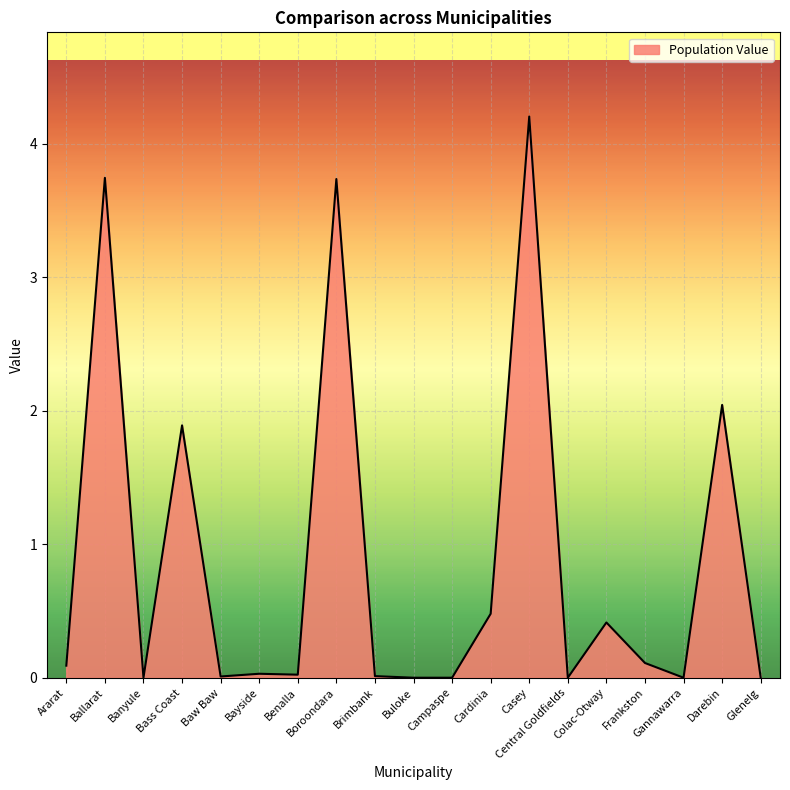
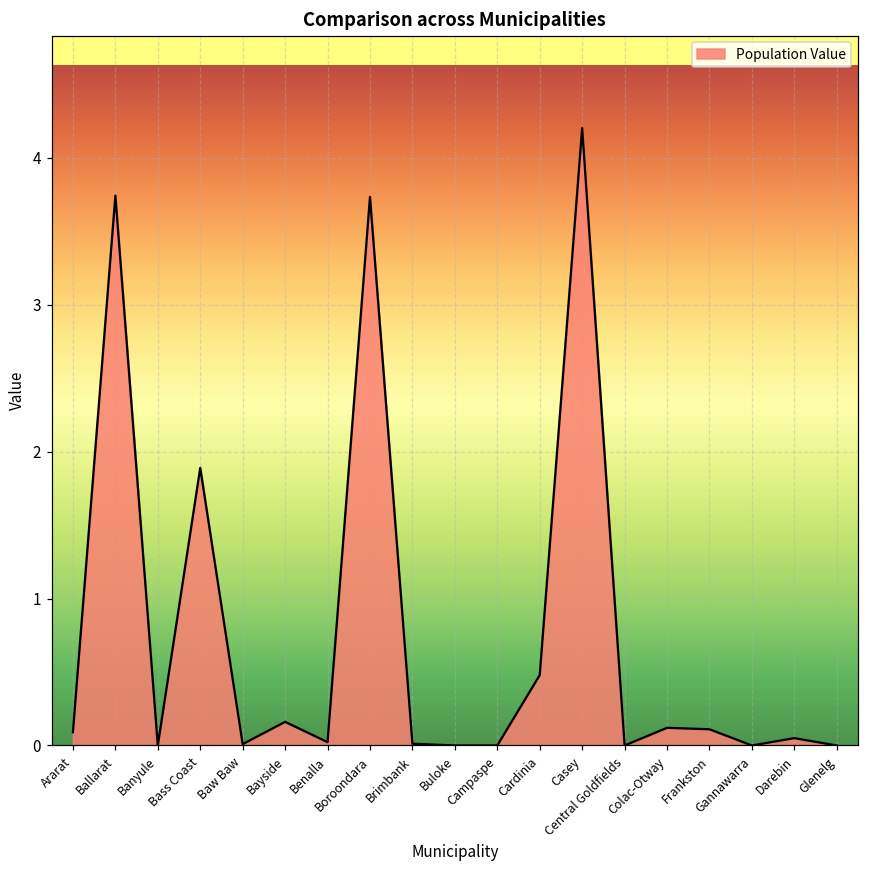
  {
    "Ararat": 0.09,
    "Ballarat": 3.74,
    "Banyule": 0.00,
    "Bass Coast": 1.89,
    "Baw Baw": 0.01,
-   "Bayside": 0.03,
+   "Bayside": 0.16,
    "Benalla": 0.02,
    "Boroondara": 3.73,
    "Brimbank": 0.01,
    "Buloke": 0.00,
    "Campaspe": 0.00,
    "Cardinia": 0.48,
    "Casey": 4.20,
    "Central Goldfields": 0.00,
-   "Colac-Otway": 0.41,
+   "Colac-Otway": 0.12,
    "Frankston": 0.11,
    "Gannawarra": 0.00,
-   "Darebin": 2.04,
+   "Darebin": 0.05,
    "Glenelg": 0.00
  }
